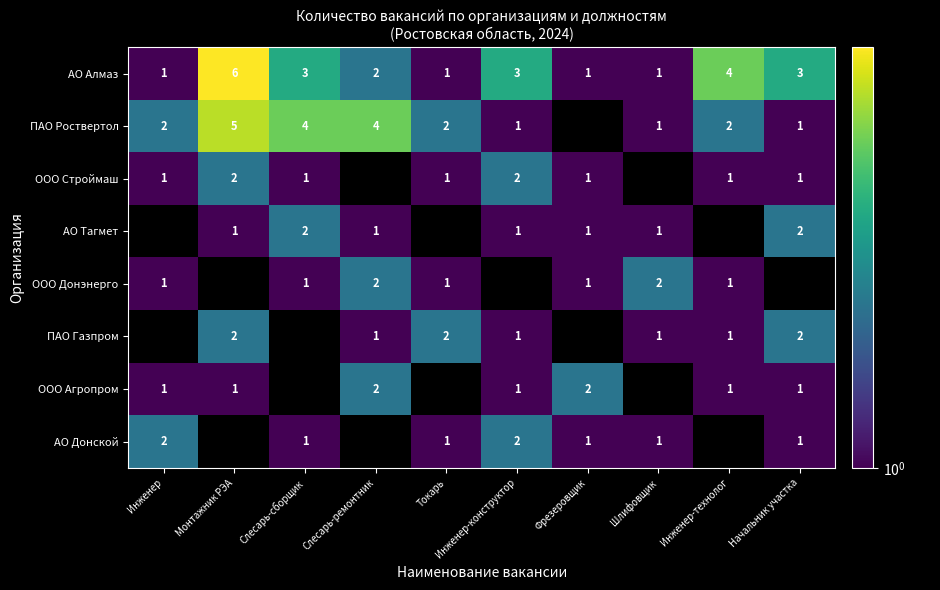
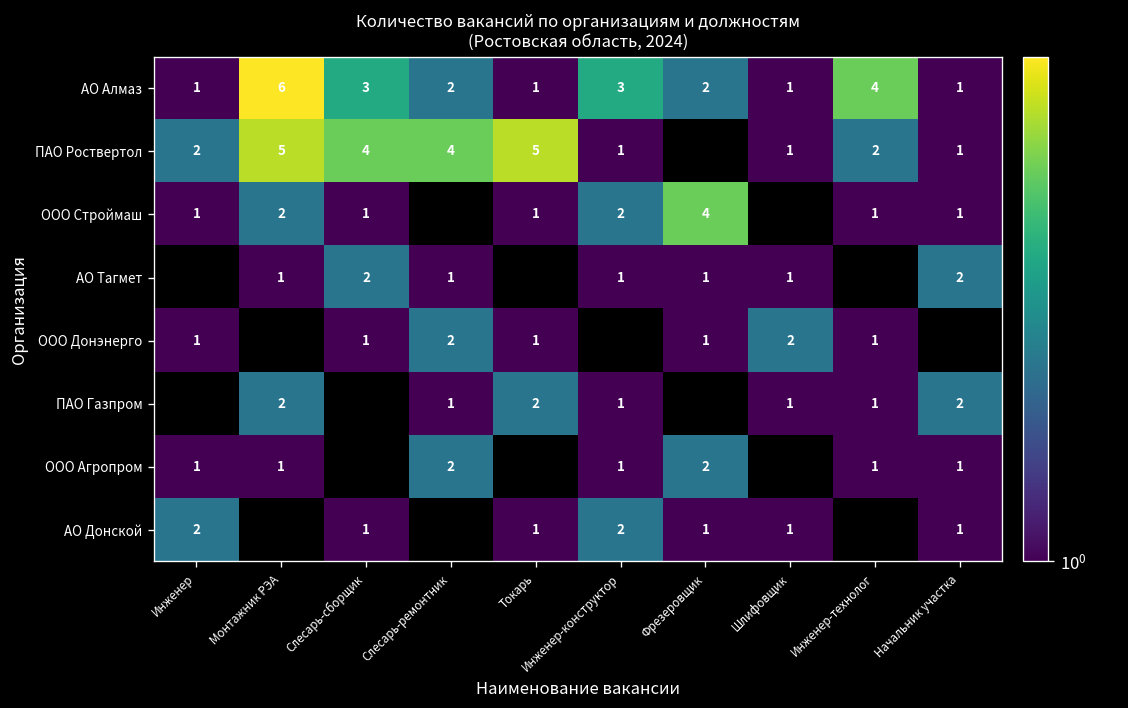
  {
    "АО Алмаз": {
      "Инженер": 1,
      "Монтажник РЭА": 6,
      "Слесарь-сборщик": 3,
      "Слесарь-ремонтник": 2,
      "Токарь": 1,
      "Инженер-конструктор": 3,
-     "Фрезеровщик": 1,
+     "Фрезеровщик": 2,
      "Шлифовщик": 1,
      "Инженер-технолог": 4,
-     "Начальник участка": 3
+     "Начальник участка": 1
    },
    "ПАО Роствертол": {
      "Инженер": 2,
      "Монтажник РЭА": 5,
      "Слесарь-сборщик": 4,
      "Слесарь-ремонтник": 4,
-     "Токарь": 2,
+     "Токарь": 5,
      "Инженер-конструктор": 1,
      "Шлифовщик": 1,
      "Инженер-технолог": 2,
      "Начальник участка": 1
    },
    "ООО Строймаш": {
      "Инженер": 1,
      "Монтажник РЭА": 2,
      "Слесарь-сборщик": 1,
      "Токарь": 1,
      "Инженер-конструктор": 2,
-     "Фрезеровщик": 1,
+     "Фрезеровщик": 4,
      "Инженер-технолог": 1,
      "Начальник участка": 1
    },
    "АО Тагмет": {
      "Монтажник РЭА": 1,
      "Слесарь-сборщик": 2,
      "Слесарь-ремонтник": 1,
      "Инженер-конструктор": 1,
      "Фрезеровщик": 1,
      "Шлифовщик": 1,
      "Начальник участка": 2
    },
    "ООО Донэнерго": {
      "Инженер": 1,
      "Слесарь-сборщик": 1,
      "Слесарь-ремонтник": 2,
      "Токарь": 1,
      "Фрезеровщик": 1,
      "Шлифовщик": 2,
      "Инженер-технолог": 1
    },
    "ПАО Газпром": {
      "Монтажник РЭА": 2,
      "Слесарь-ремонтник": 1,
      "Токарь": 2,
      "Инженер-конструктор": 1,
      "Шлифовщик": 1,
      "Инженер-технолог": 1,
      "Начальник участка": 2
    },
    "ООО Агропром": {
      "Инженер": 1,
      "Монтажник РЭА": 1,
      "Слесарь-ремонтник": 2,
      "Инженер-конструктор": 1,
      "Фрезеровщик": 2,
      "Инженер-технолог": 1,
      "Начальник участка": 1
    },
    "АО Донской": {
      "Инженер": 2,
      "Слесарь-сборщик": 1,
      "Токарь": 1,
      "Инженер-конструктор": 2,
      "Фрезеровщик": 1,
      "Шлифовщик": 1,
      "Начальник участка": 1
    }
  }
